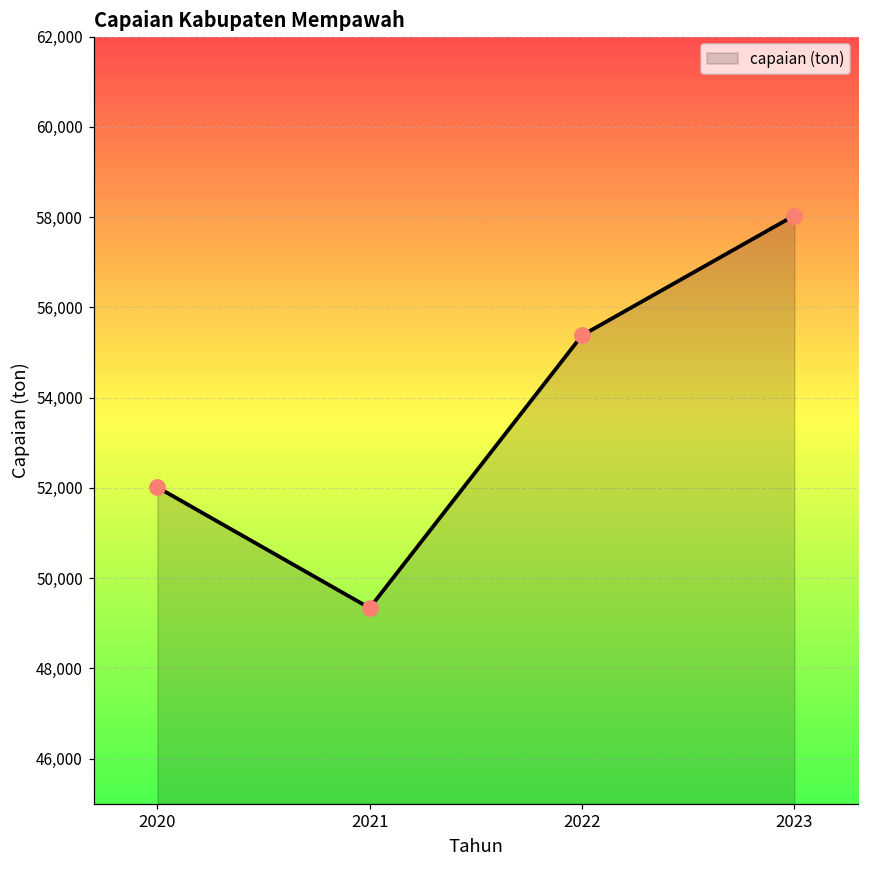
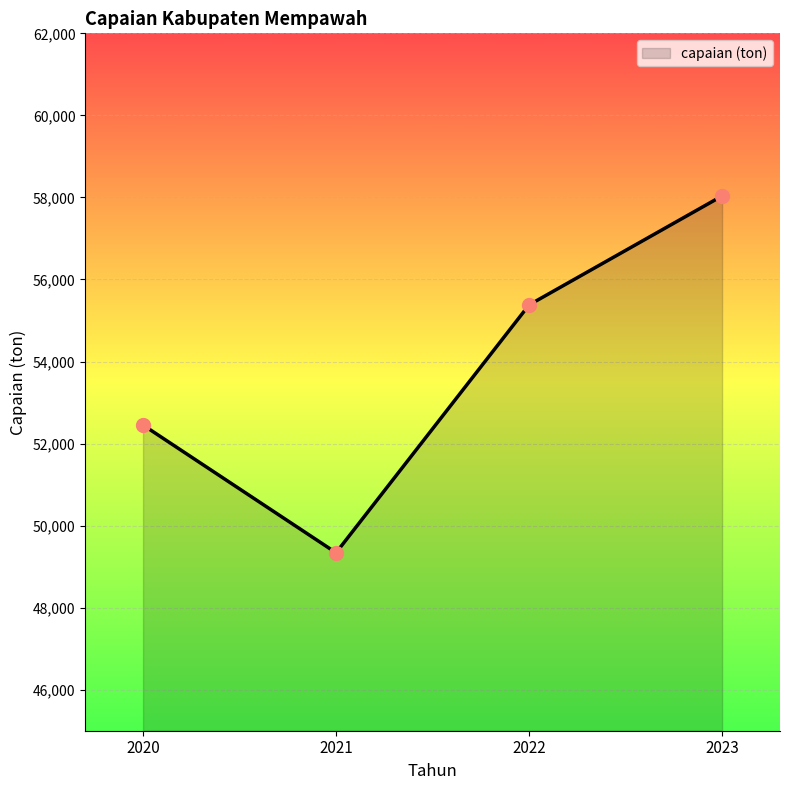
  {
-   "2020": "52,000",
+   "2020": "52,500",
    "2021": "49,300",
    "2022": "55,400",
    "2023": "58,000"
  }
